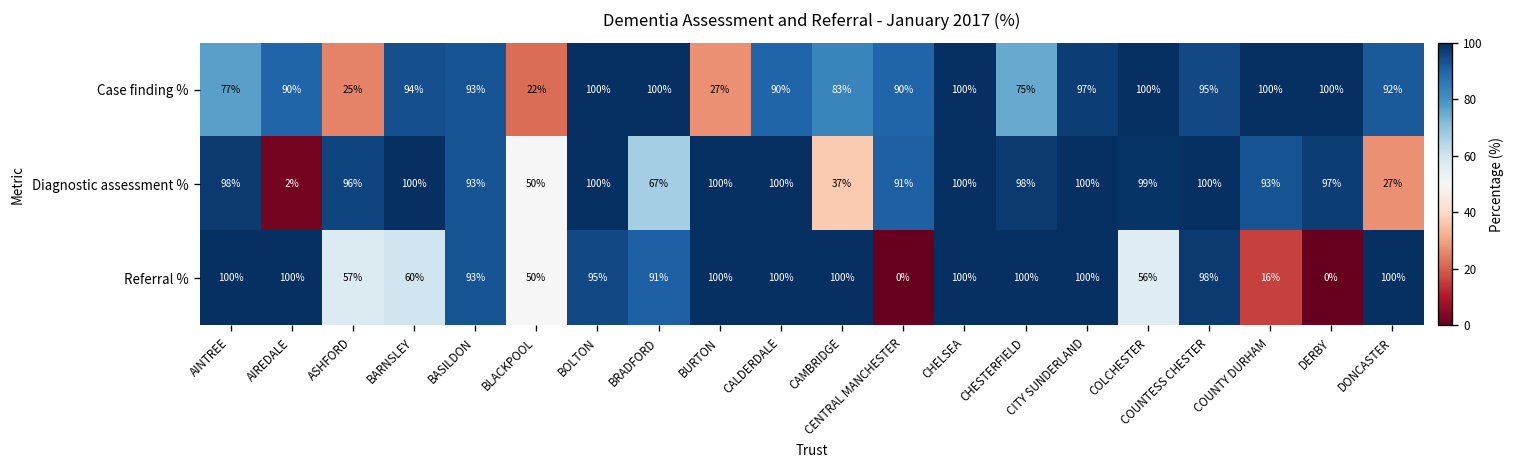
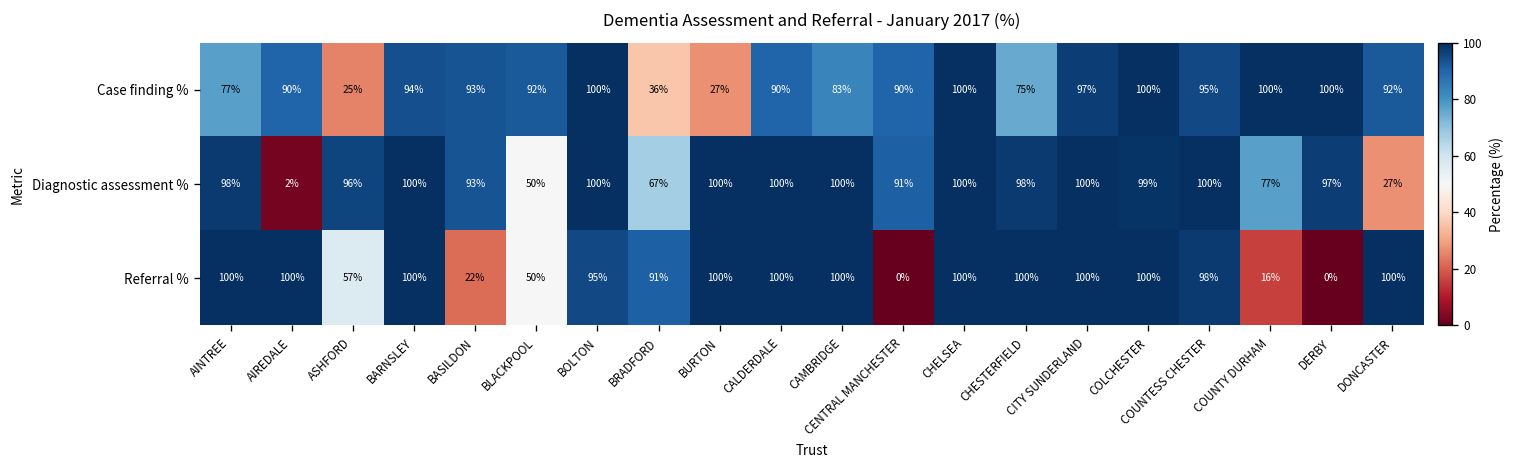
  {
    "Case finding %": {
      "AINTREE": "77%",
      "AIREDALE": "90%",
      "ASHFORD": "25%",
      "BARNSLEY": "94%",
      "BASILDON": "93%",
-     "BLACKPOOL": "22%",
+     "BLACKPOOL": "92%",
      "BOLTON": "100%",
-     "BRADFORD": "100%",
+     "BRADFORD": "36%",
      "BURTON": "27%",
      "CALDERDALE": "90%",
      "CAMBRIDGE": "83%",
      "CENTRAL MANCHESTER": "90%",
      "CHELSEA": "100%",
      "CHESTERFIELD": "75%",
      "CITY SUNDERLAND": "97%",
      "COLCHESTER": "100%",
      "COUNTESS CHESTER": "95%",
      "COUNTY DURHAM": "100%",
      "DERBY": "100%",
      "DONCASTER": "92%"
    },
    "Diagnostic assessment %": {
      "AINTREE": "98%",
      "AIREDALE": "2%",
      "ASHFORD": "96%",
      "BARNSLEY": "100%",
      "BASILDON": "93%",
      "BLACKPOOL": "50%",
      "BOLTON": "100%",
      "BRADFORD": "67%",
      "BURTON": "100%",
      "CALDERDALE": "100%",
-     "CAMBRIDGE": "37%",
+     "CAMBRIDGE": "100%",
      "CENTRAL MANCHESTER": "91%",
      "CHELSEA": "100%",
      "CHESTERFIELD": "98%",
      "CITY SUNDERLAND": "100%",
      "COLCHESTER": "99%",
      "COUNTESS CHESTER": "100%",
-     "COUNTY DURHAM": "93%",
+     "COUNTY DURHAM": "77%",
      "DERBY": "97%",
      "DONCASTER": "27%"
    },
    "Referral %": {
      "AINTREE": "100%",
      "AIREDALE": "100%",
      "ASHFORD": "57%",
-     "BARNSLEY": "60%",
-     "BASILDON": "93%",
+     "BARNSLEY": "100%",
+     "BASILDON": "22%",
      "BLACKPOOL": "50%",
      "BOLTON": "95%",
      "BRADFORD": "91%",
      "BURTON": "100%",
      "CALDERDALE": "100%",
      "CAMBRIDGE": "100%",
      "CENTRAL MANCHESTER": "0%",
      "CHELSEA": "100%",
      "CHESTERFIELD": "100%",
      "CITY SUNDERLAND": "100%",
-     "COLCHESTER": "56%",
+     "COLCHESTER": "100%",
      "COUNTESS CHESTER": "98%",
      "COUNTY DURHAM": "16%",
      "DERBY": "0%",
      "DONCASTER": "100%"
    }
  }
